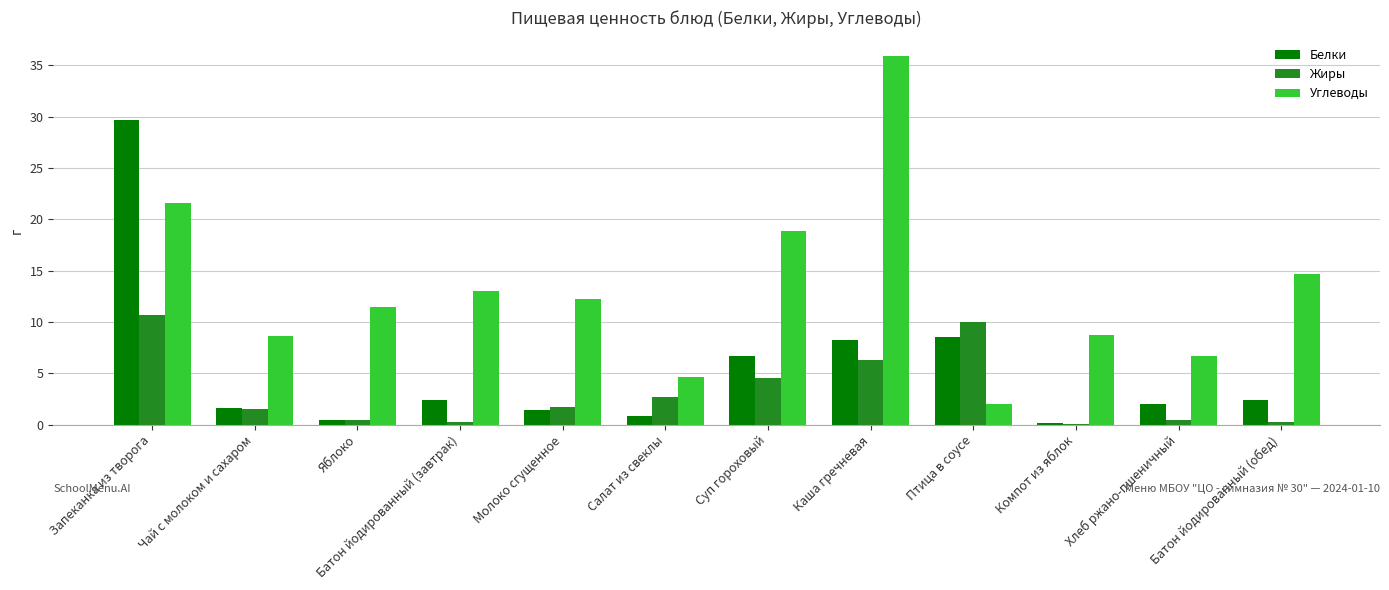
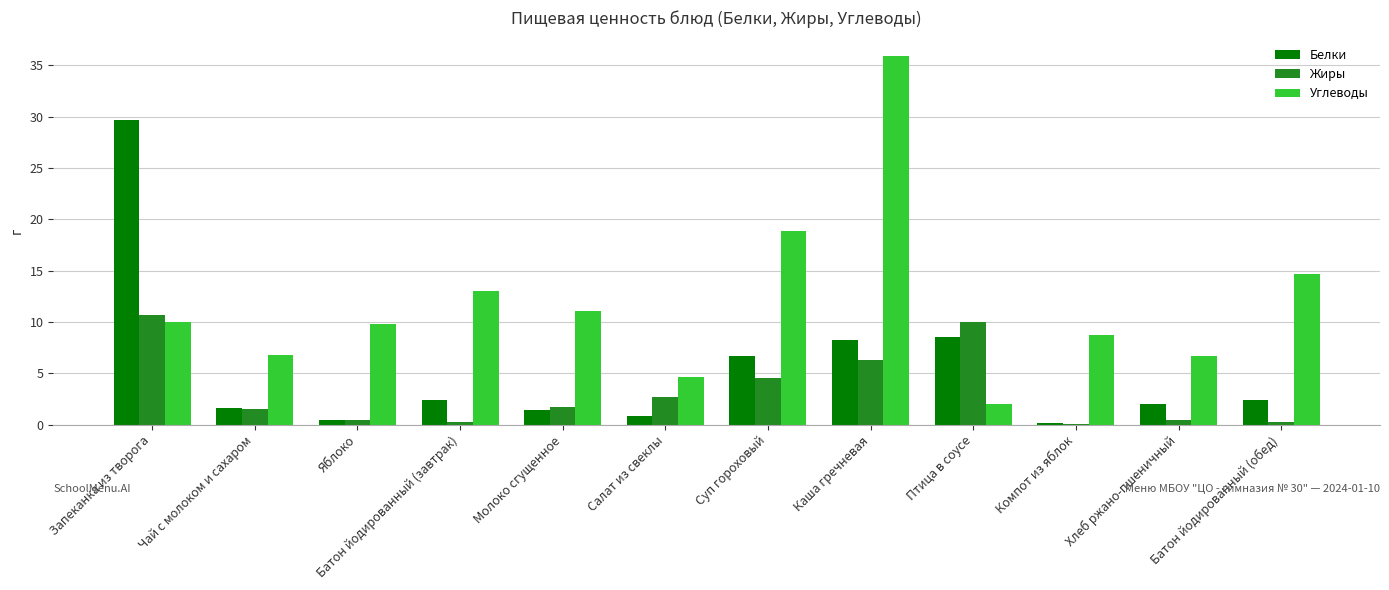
  {
    "Углеводы": {
-     "Запеканка из творога": 21.6,
-     "Чай с молоком и сахаром": 8.6,
-     "Яблоко": 11.5,
+     "Запеканка из творога": 10.0,
+     "Чай с молоком и сахаром": 6.8,
+     "Яблоко": 9.8,
      "Батон йодированный (завтрак)": 13.0,
-     "Молоко сгущенное": 12.2,
+     "Молоко сгущенное": 11.1,
      "Салат из свеклы": 4.6,
      "Суп гороховый": 18.8,
      "Каша гречневая": 35.9,
      "Птица в соусе": 2.0,
      "Компот из яблок": 8.7,
      "Хлеб ржано-пшеничный": 6.7,
      "Батон йодированный (обед)": 14.7
    }
  }
